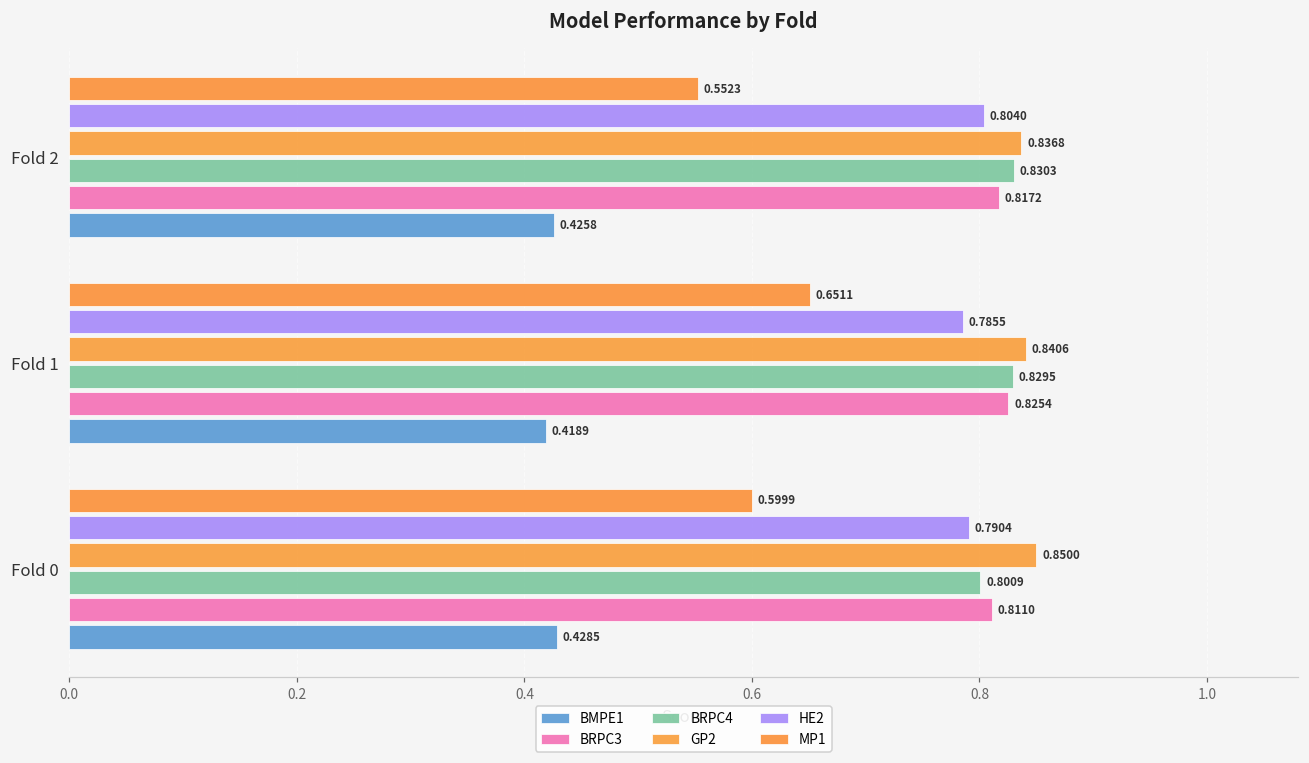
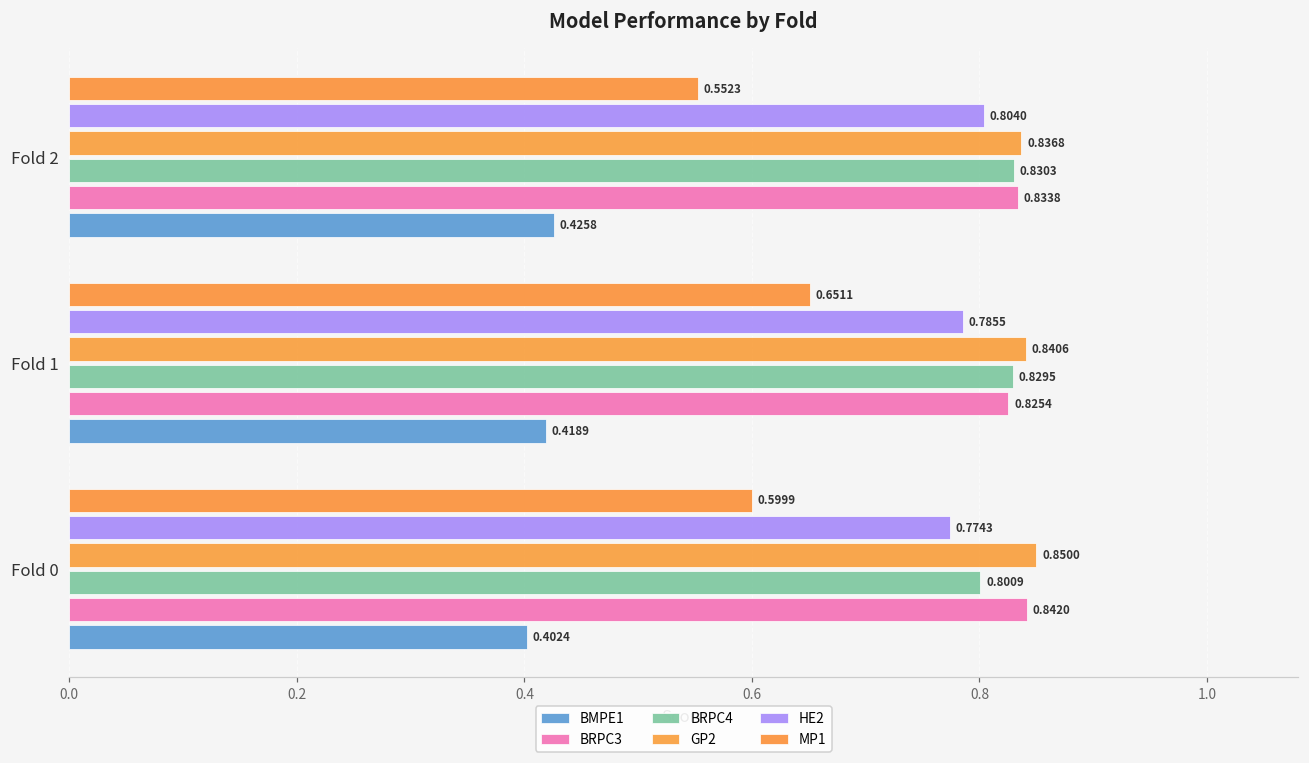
  {
    "BMPE1": {
      "Fold 2": 0.4258,
      "Fold 1": 0.4189,
-     "Fold 0": 0.4285
+     "Fold 0": 0.4024
    },
    "BRPC3": {
-     "Fold 2": 0.8172,
+     "Fold 2": 0.8338,
      "Fold 1": 0.8254,
-     "Fold 0": 0.8110
+     "Fold 0": 0.8420
    },
    "BRPC4": {
      "Fold 2": 0.8303,
      "Fold 1": 0.8295,
      "Fold 0": 0.8009
    },
    "HE2": {
      "Fold 2": 0.8040,
      "Fold 1": 0.7855,
-     "Fold 0": 0.7904
+     "Fold 0": 0.7743
    }
  }
